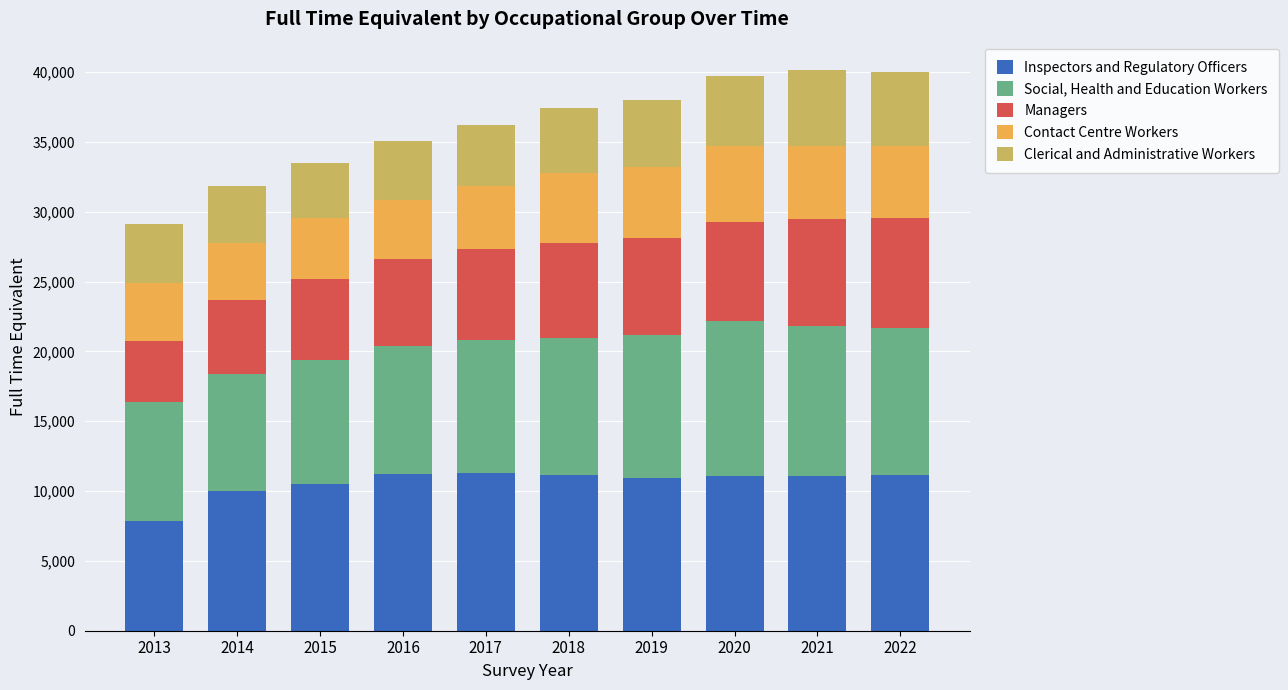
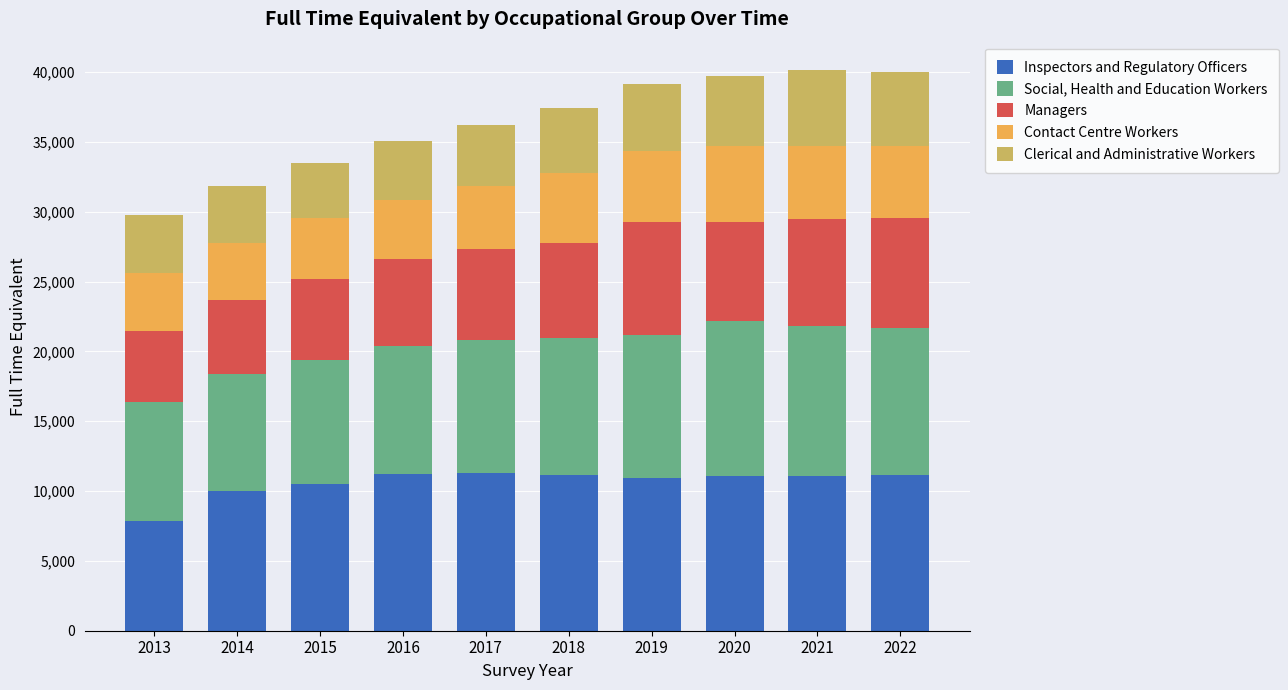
  {
    "Inspectors and Regulatory Officers": {
      "2013": "7,800",
      "2014": "10,000",
      "2015": "10,500",
      "2016": "11,200",
      "2017": "11,300",
      "2018": "11,200",
      "2019": "11,000",
      "2020": "11,100",
      "2021": "11,100",
      "2022": "11,200"
    },
    "Social, Health and Education Workers": {
      "2013": "8,500",
      "2014": "8,400",
      "2015": "8,900",
      "2016": "9,200",
      "2017": "9,500",
      "2018": "9,800",
      "2019": "10,200",
      "2020": "11,100",
      "2021": "10,800",
      "2022": "10,500"
    },
    "Managers": {
-     "2013": "4,400",
+     "2013": "5,100",
      "2014": "5,300",
      "2015": "5,800",
      "2016": "6,200",
      "2017": "6,500",
      "2018": "6,800",
-     "2019": "7,000",
+     "2019": "8,100",
      "2020": "7,100",
      "2021": "7,600",
      "2022": "7,900"
    }
  }
